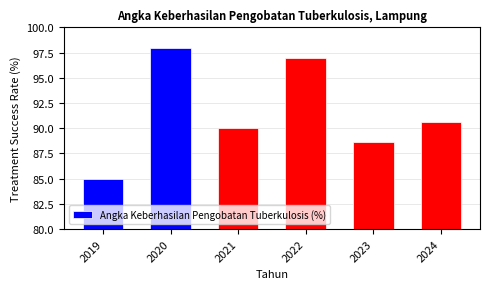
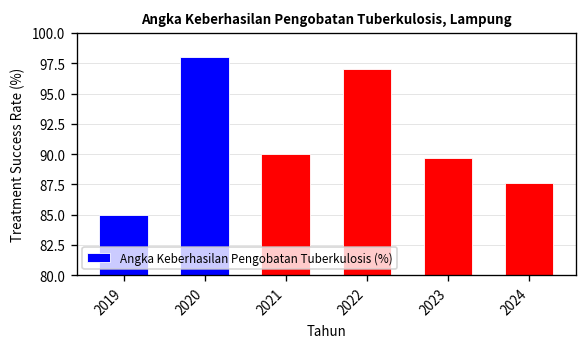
  {
    "2019": 85.0,
    "2020": 98.0,
    "2021": 90.0,
    "2022": 97.0,
-   "2023": 88.6,
-   "2024": 90.6
+   "2023": 89.7,
+   "2024": 87.6
  }
